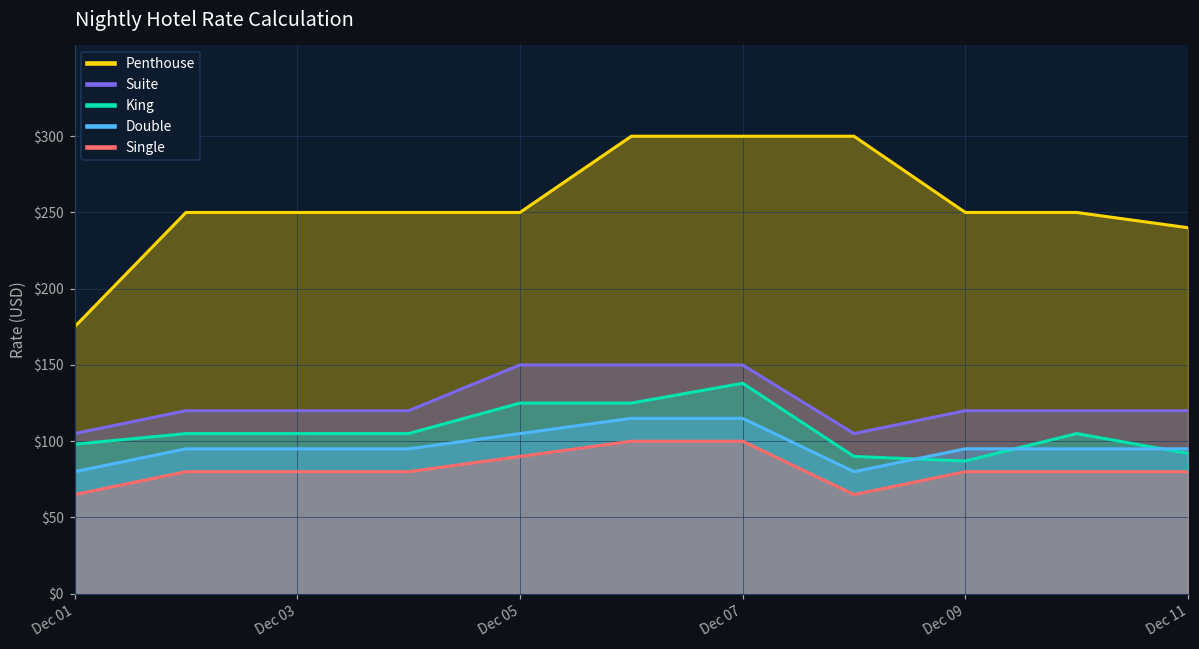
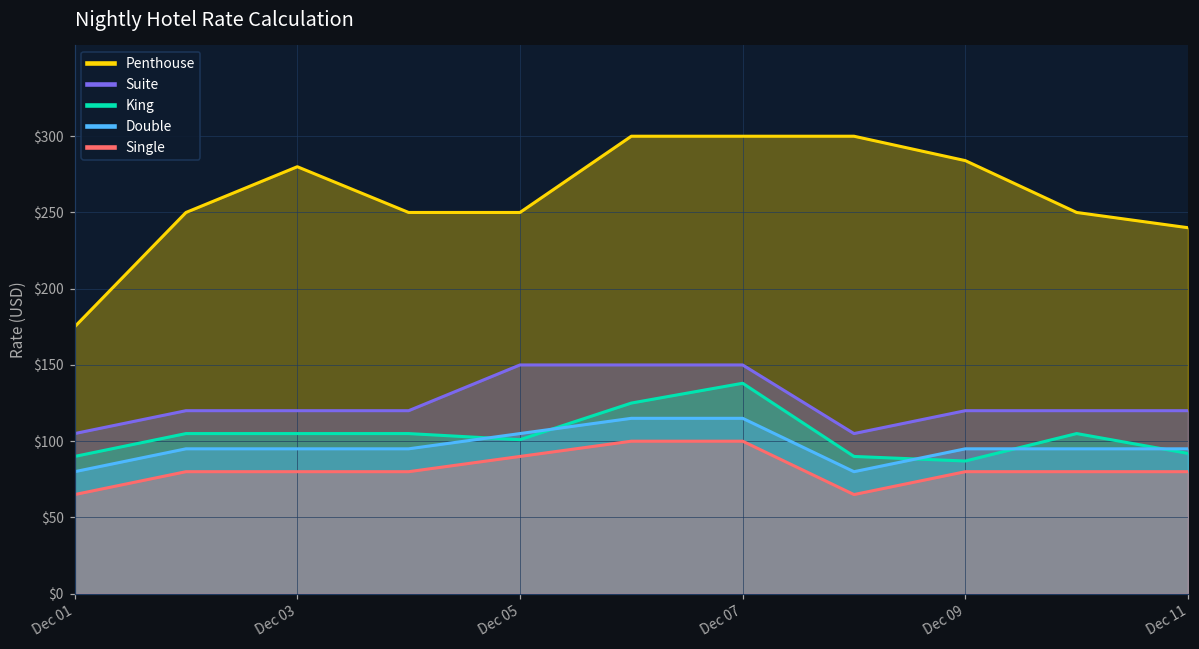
  {
    "Penthouse": {
      "Dec 01": "$175",
-     "Dec 03": "$250",
+     "Dec 03": "$280",
      "Dec 05": "$250",
      "Dec 07": "$300",
-     "Dec 09": "$250",
+     "Dec 09": "$284",
      "Dec 11": "$240"
    },
    "King": {
-     "Dec 01": "$98",
+     "Dec 01": "$90",
      "Dec 03": "$105",
-     "Dec 05": "$125",
+     "Dec 05": "$101",
      "Dec 07": "$138",
      "Dec 09": "$87",
      "Dec 11": "$92"
    },
    "Single": {
      "Dec 01": "$65",
      "Dec 03": "$80",
      "Dec 05": "$90",
      "Dec 07": "$100",
      "Dec 09": "$80",
      "Dec 11": "$80"
    }
  }
